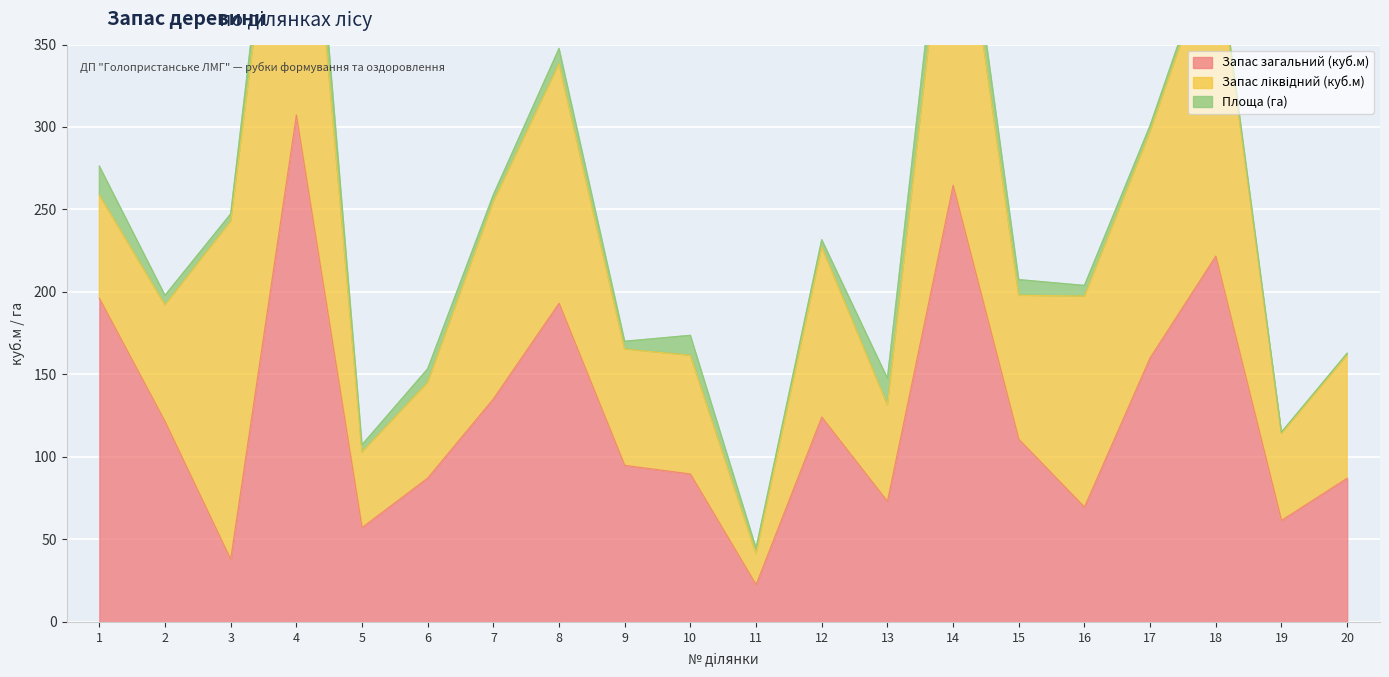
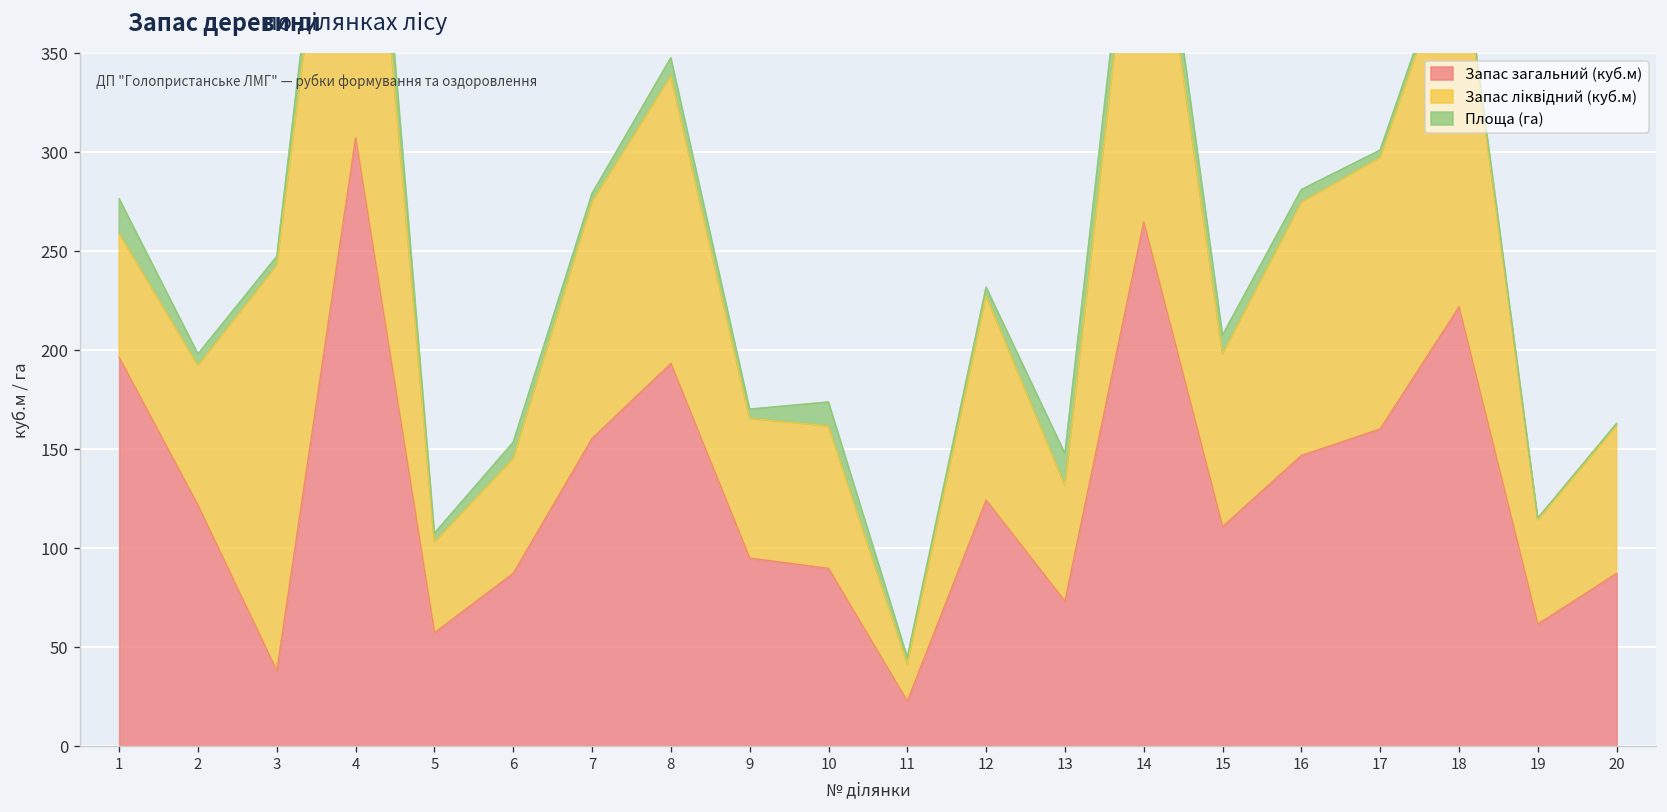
  {
    "Запас загальний (куб.м)": {
      "1": 196,
      "2": 122,
      "3": 38,
      "4": 307,
      "5": 57,
      "6": 87,
-     "7": 135,
+     "7": 155,
      "8": 193,
      "9": 95,
      "10": 90,
      "11": 23,
      "12": 124,
      "13": 73,
      "14": 265,
      "15": 111,
-     "16": 70,
+     "16": 147,
      "17": 160,
      "18": 222,
      "19": 62,
      "20": 87
    },
    "Запас ліквідний (куб.м)": {
      "1": 63,
      "2": 71,
      "3": 205,
      "5": 46,
      "6": 58,
      "7": 120,
      "8": 145,
      "9": 71,
      "10": 72,
      "11": 19,
      "12": 103,
      "13": 59,
      "15": 87,
      "16": 128,
      "17": 137
    },
    "Площа (га)": {
      "1": 17,
      "2": 6,
      "3": 4,
      "5": 4,
      "6": 8,
      "7": 4,
      "8": 9,
      "9": 5,
      "10": 12,
      "11": 3,
      "12": 4,
      "13": 16,
      "15": 10,
      "16": 6,
      "17": 4
    }
  }
